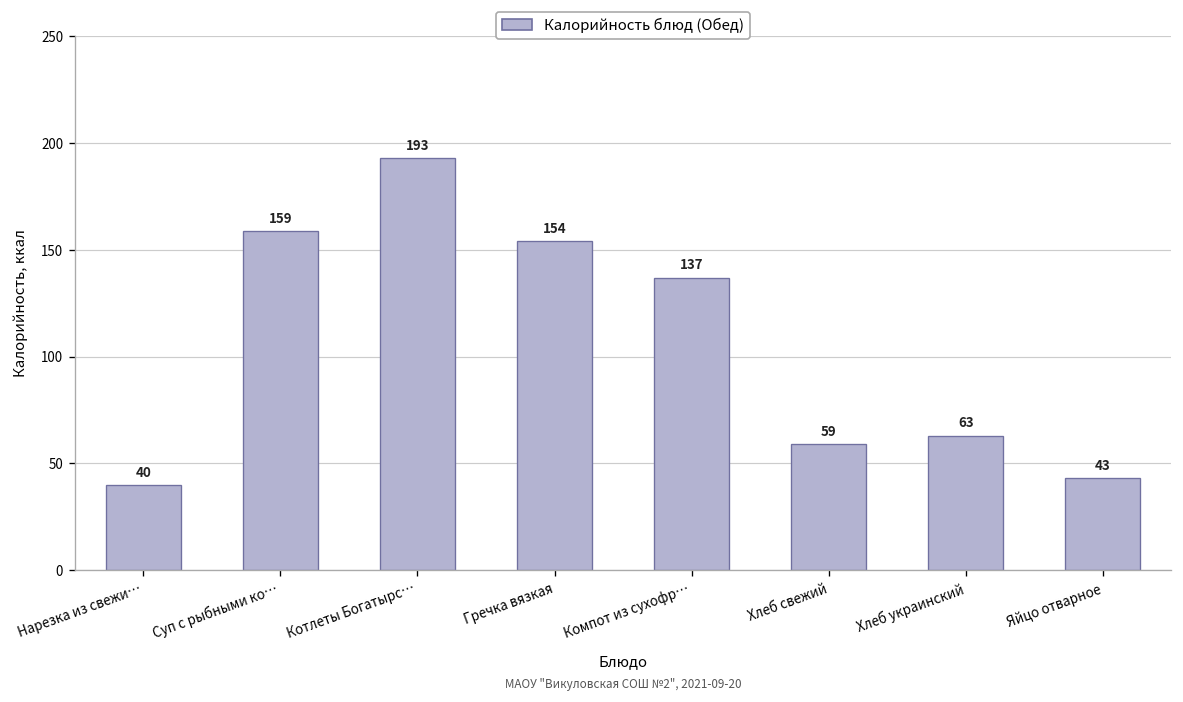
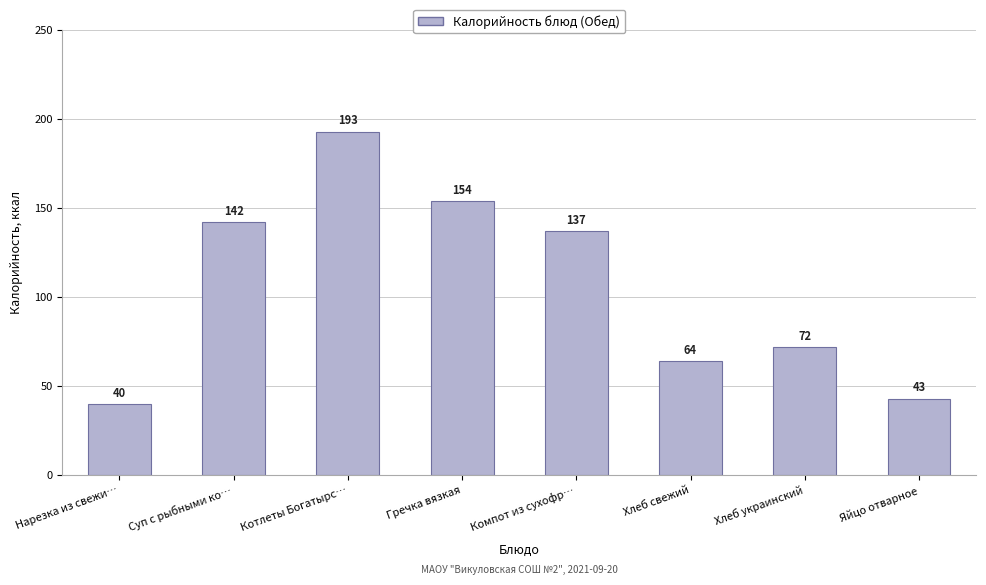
  {
    "Нарезка из свежи…": 40,
-   "Суп с рыбными ко…": 159,
+   "Суп с рыбными ко…": 142,
    "Котлеты Богатырс…": 193,
    "Гречка вязкая": 154,
    "Компот из сухофр…": 137,
-   "Хлеб свежий": 59,
-   "Хлеб украинский": 63,
+   "Хлеб свежий": 64,
+   "Хлеб украинский": 72,
    "Яйцо отварное": 43
  }
